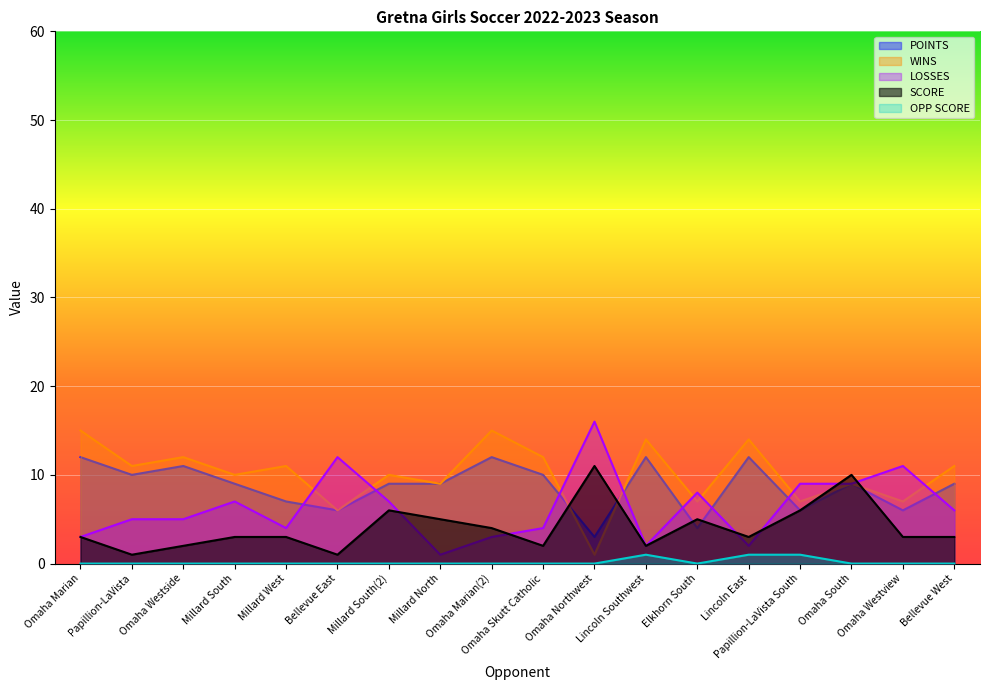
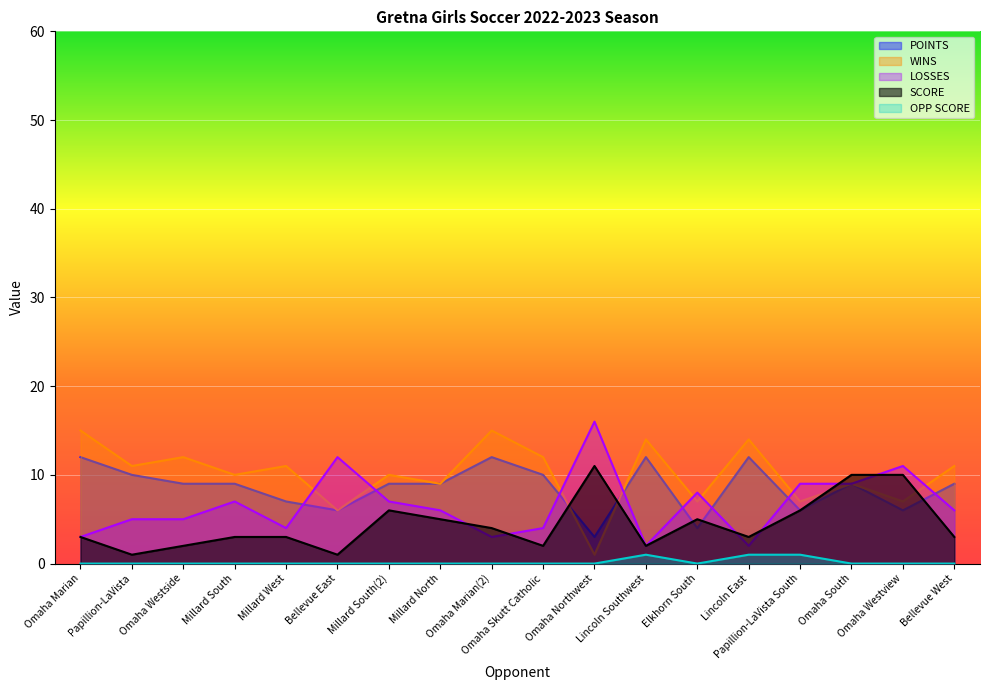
  {
    "POINTS": {
      "Omaha Marian": 12,
      "Papillion-LaVista": 10,
-     "Omaha Westside": 11,
+     "Omaha Westside": 9,
      "Millard South": 9,
      "Millard West": 7,
      "Millard South(2)": 9,
      "Omaha Marian(2)": 12,
      "Omaha Skutt Catholic": 10,
      "Omaha Northwest": 3,
      "Lincoln Southwest": 12,
      "Elkhorn South": 4,
      "Lincoln East": 12,
      "Omaha Westview": 6,
      "Bellevue West": 9
    },
    "WINS": {
      "Omaha Marian": 15,
      "Papillion-LaVista": 11,
      "Omaha Westside": 12,
      "Millard South": 10,
      "Millard West": 11,
      "Millard South(2)": 10,
      "Omaha Marian(2)": 15,
      "Omaha Skutt Catholic": 12,
      "Omaha Northwest": 1,
      "Lincoln Southwest": 14,
      "Elkhorn South": 7,
      "Lincoln East": 14,
      "Papillion-LaVista South": 7,
      "Omaha Westview": 7,
      "Bellevue West": 11
    },
    "LOSSES": {
      "Papillion-LaVista": 5,
      "Omaha Westside": 5,
      "Millard South": 7,
      "Millard West": 4,
      "Bellevue East": 12,
      "Millard South(2)": 7,
-     "Millard North": 1,
+     "Millard North": 6,
      "Omaha Marian(2)": 3,
      "Omaha Skutt Catholic": 4,
      "Omaha Northwest": 16,
      "Elkhorn South": 8,
      "Lincoln East": 2,
      "Papillion-LaVista South": 9,
      "Omaha Westview": 11,
      "Bellevue West": 6
    },
    "SCORE": {
      "Papillion-LaVista": 1,
      "Omaha Westside": 2,
      "Millard South": 3,
      "Millard West": 3,
      "Bellevue East": 1,
      "Millard South(2)": 6,
      "Millard North": 5,
      "Omaha Marian(2)": 4,
      "Omaha Skutt Catholic": 2,
      "Omaha Northwest": 11,
      "Elkhorn South": 5,
      "Lincoln East": 3,
      "Omaha South": 10,
-     "Omaha Westview": 3,
+     "Omaha Westview": 10,
      "Bellevue West": 3
    },
    "OPP SCORE": {
      "Omaha Marian": 0,
      "Papillion-LaVista": 0,
      "Omaha Westside": 0,
      "Millard South": 0,
      "Millard West": 0,
      "Bellevue East": 0,
      "Millard South(2)": 0,
      "Millard North": 0,
      "Omaha Marian(2)": 0,
      "Omaha Skutt Catholic": 0,
      "Omaha Northwest": 0,
      "Lincoln Southwest": 1,
      "Elkhorn South": 0,
      "Lincoln East": 1,
      "Papillion-LaVista South": 1,
      "Omaha South": 0,
      "Omaha Westview": 0,
      "Bellevue West": 0
    }
  }
